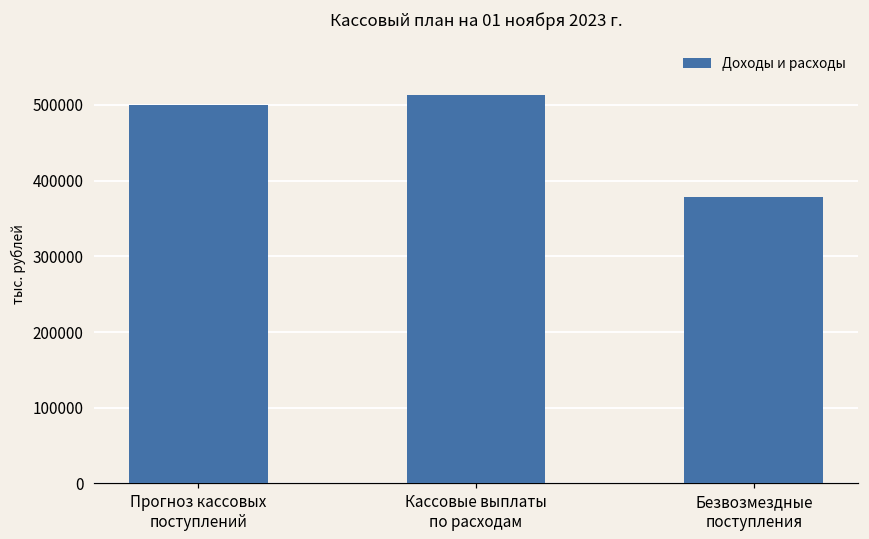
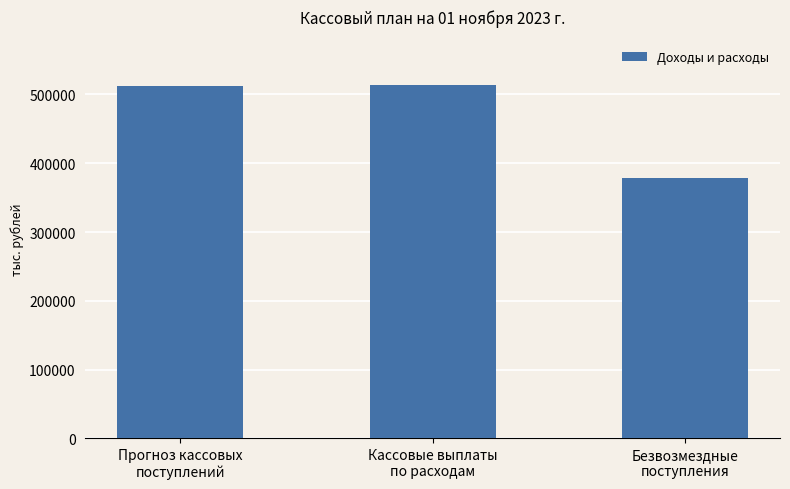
  {
-   "Прогноз кассовых поступлений": 500000,
+   "Прогноз кассовых поступлений": 510000,
    "Кассовые выплаты по расходам": 510000,
    "Безвозмездные поступления": 380000
  }
